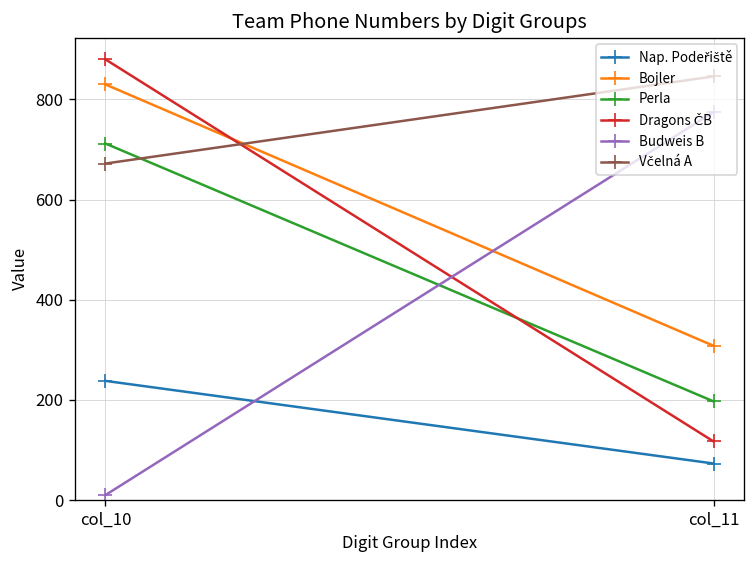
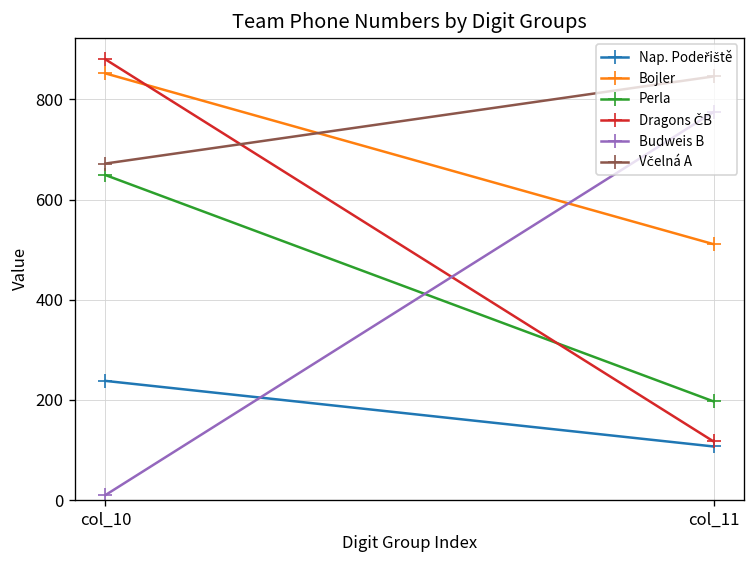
  {
    "Nap. Podeřiště": {
      "col_10": 240,
-     "col_11": 70
+     "col_11": 110
    },
    "Bojler": {
-     "col_10": 830,
-     "col_11": 310
+     "col_10": 850,
+     "col_11": 510
    },
    "Perla": {
-     "col_10": 710,
+     "col_10": 650,
      "col_11": 200
    },
    "Dragons ČB": {
      "col_10": 880,
      "col_11": 120
    },
    "Budweis B": {
      "col_10": 10
    },
    "Včelná A": {
      "col_10": 670
    }
  }
